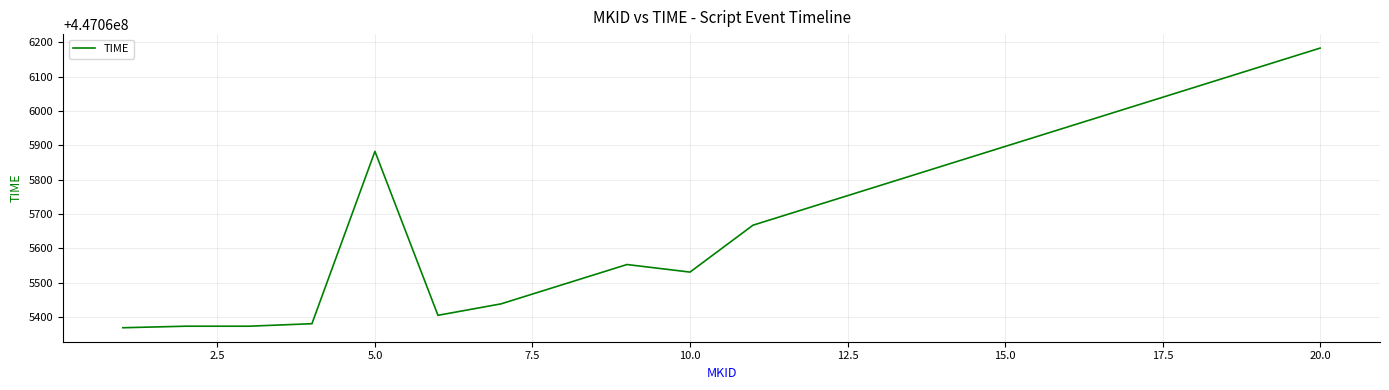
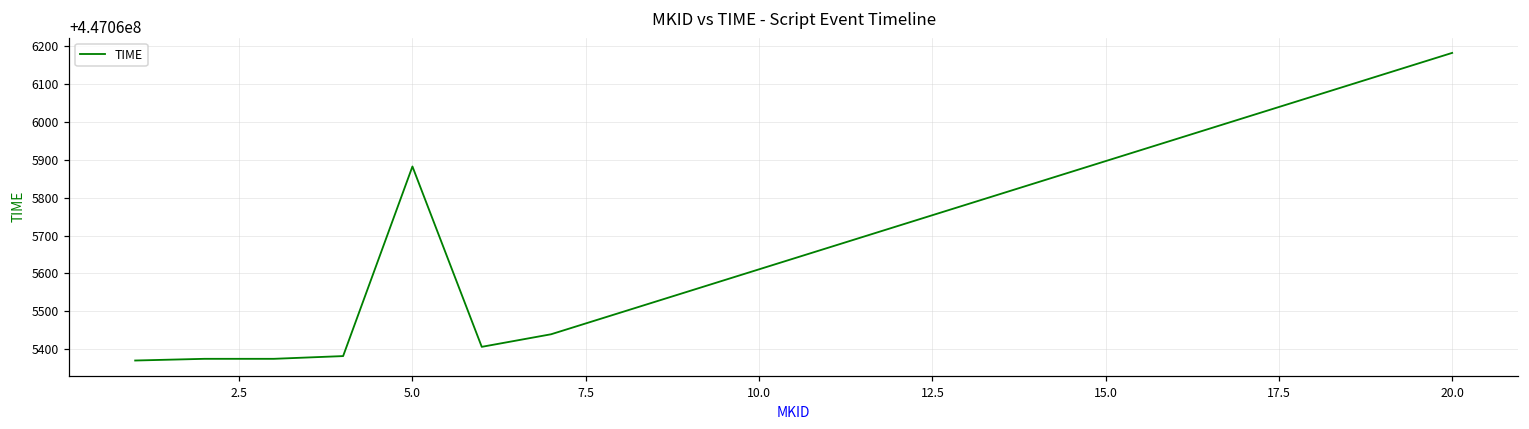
  {
    "5.0": 447065880,
-   "10.0": 447065530,
+   "10.0": 447065610,
    "15.0": 447065900,
    "20.0": 447066180
  }
